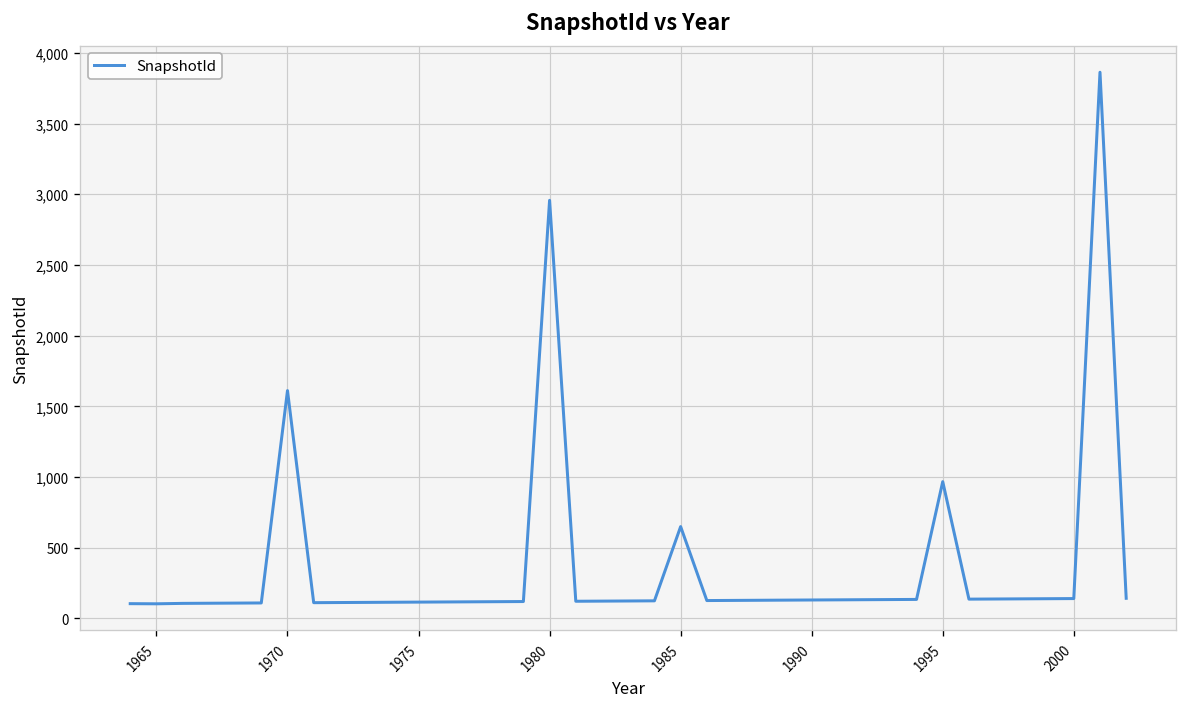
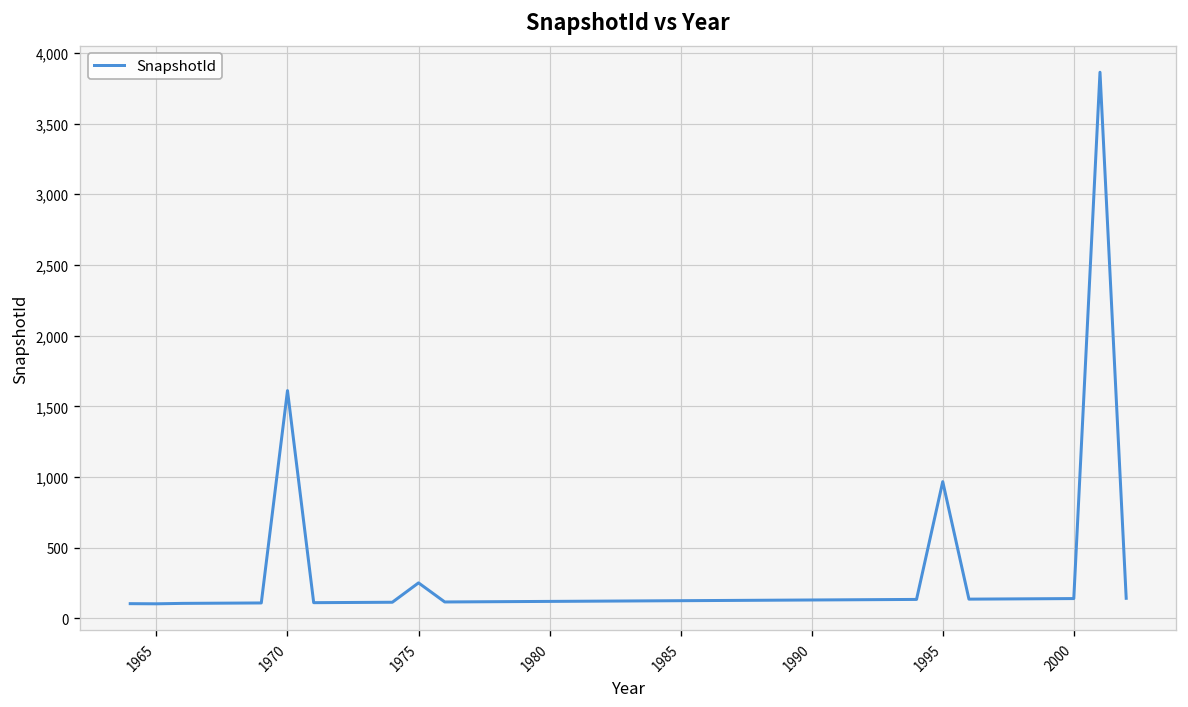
  {
    "1965": "100",
    "1970": "1,610",
-   "1975": "120",
-   "1980": "2,960",
-   "1985": "650",
+   "1975": "250",
+   "1980": "120",
+   "1985": "130",
    "1990": "130",
    "1995": "970",
    "2000": "140"
  }
